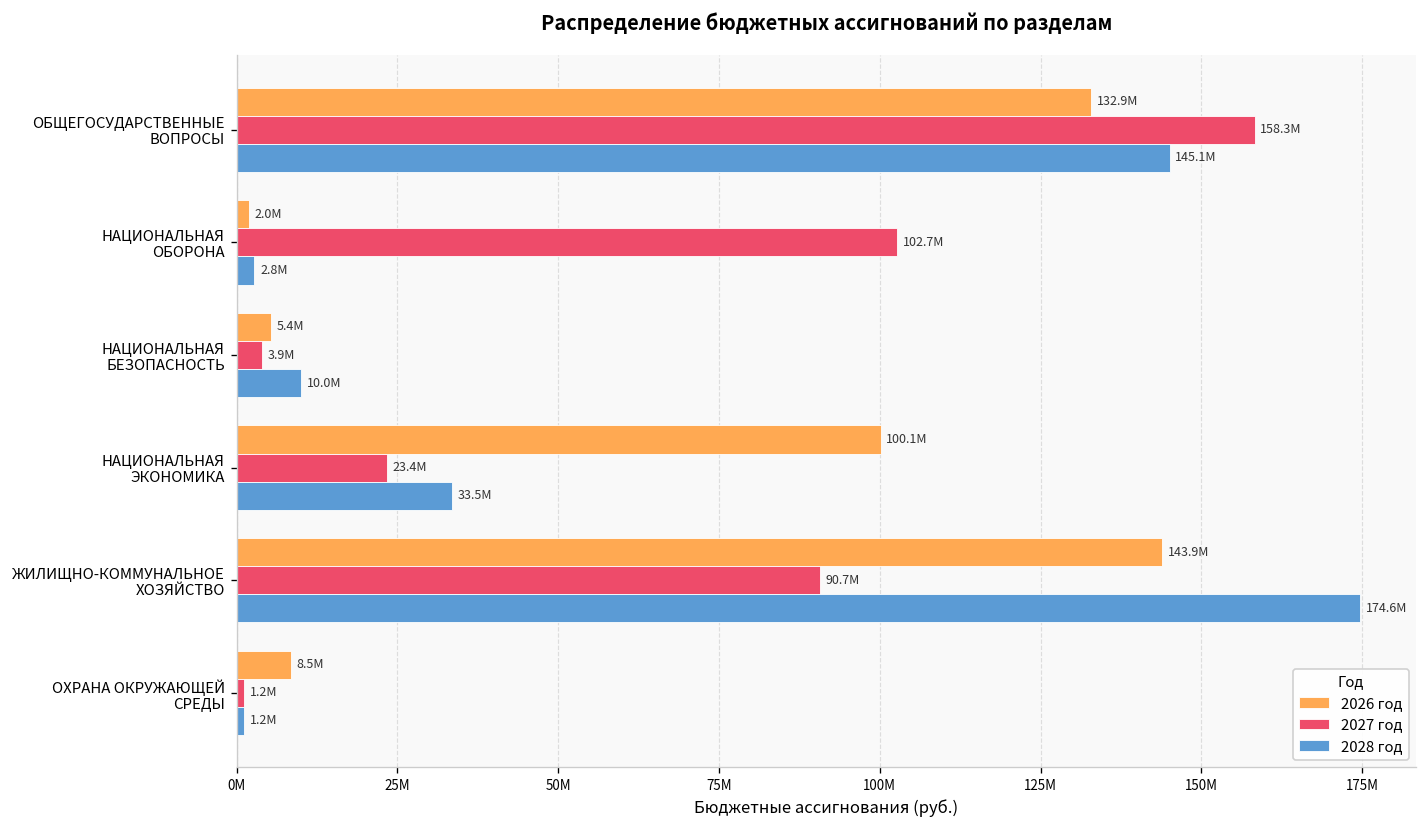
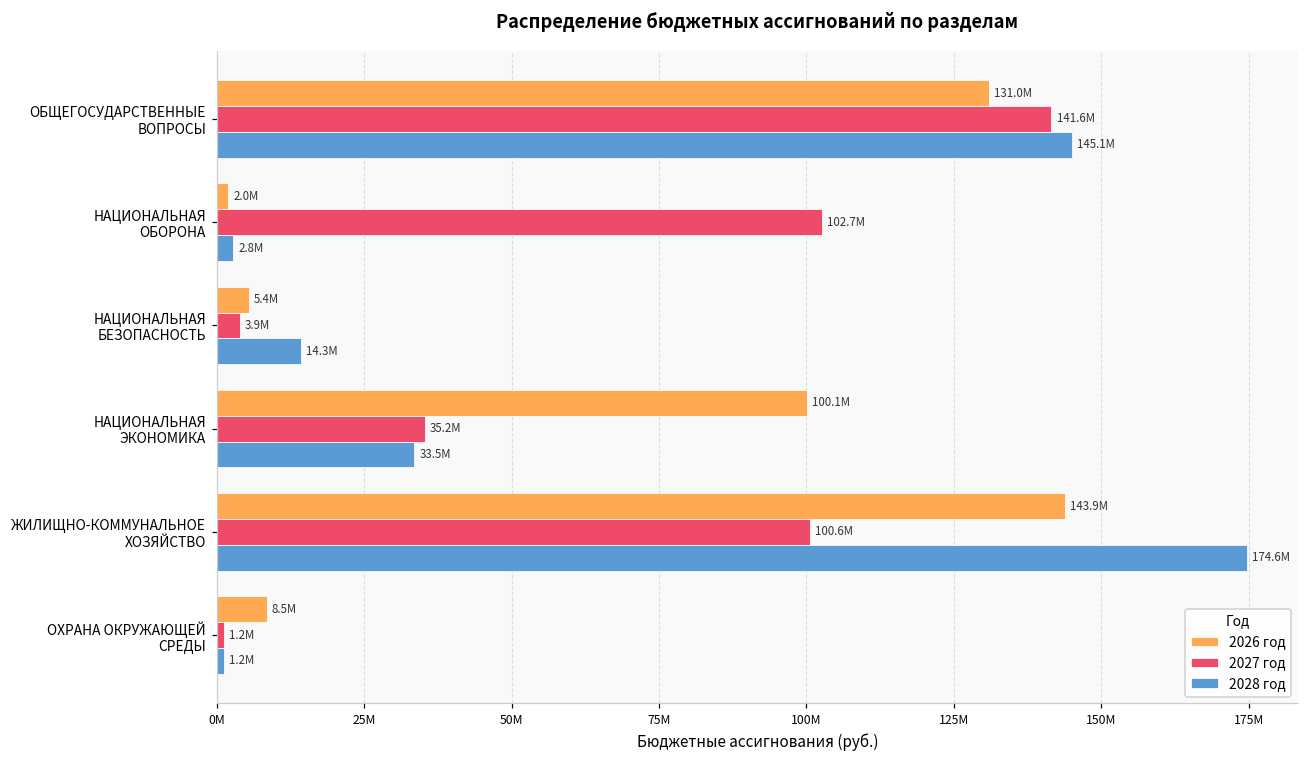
  {
    "2026 год": {
-     "ОБЩЕГОСУДАРСТВЕННЫЕ ВОПРОСЫ": "132.9M",
+     "ОБЩЕГОСУДАРСТВЕННЫЕ ВОПРОСЫ": "131.0M",
      "НАЦИОНАЛЬНАЯ ОБОРОНА": "2.0M",
      "НАЦИОНАЛЬНАЯ БЕЗОПАСНОСТЬ": "5.4M",
      "НАЦИОНАЛЬНАЯ ЭКОНОМИКА": "100.1M",
      "ЖИЛИЩНО-КОММУНАЛЬНОЕ ХОЗЯЙСТВО": "143.9M",
      "ОХРАНА ОКРУЖАЮЩЕЙ СРЕДЫ": "8.5M"
    },
    "2027 год": {
-     "ОБЩЕГОСУДАРСТВЕННЫЕ ВОПРОСЫ": "158.3M",
+     "ОБЩЕГОСУДАРСТВЕННЫЕ ВОПРОСЫ": "141.6M",
      "НАЦИОНАЛЬНАЯ ОБОРОНА": "102.7M",
      "НАЦИОНАЛЬНАЯ БЕЗОПАСНОСТЬ": "3.9M",
-     "НАЦИОНАЛЬНАЯ ЭКОНОМИКА": "23.4M",
-     "ЖИЛИЩНО-КОММУНАЛЬНОЕ ХОЗЯЙСТВО": "90.7M",
+     "НАЦИОНАЛЬНАЯ ЭКОНОМИКА": "35.2M",
+     "ЖИЛИЩНО-КОММУНАЛЬНОЕ ХОЗЯЙСТВО": "100.6M",
      "ОХРАНА ОКРУЖАЮЩЕЙ СРЕДЫ": "1.2M"
    },
    "2028 год": {
      "ОБЩЕГОСУДАРСТВЕННЫЕ ВОПРОСЫ": "145.1M",
      "НАЦИОНАЛЬНАЯ ОБОРОНА": "2.8M",
-     "НАЦИОНАЛЬНАЯ БЕЗОПАСНОСТЬ": "10.0M",
+     "НАЦИОНАЛЬНАЯ БЕЗОПАСНОСТЬ": "14.3M",
      "НАЦИОНАЛЬНАЯ ЭКОНОМИКА": "33.5M",
      "ЖИЛИЩНО-КОММУНАЛЬНОЕ ХОЗЯЙСТВО": "174.6M",
      "ОХРАНА ОКРУЖАЮЩЕЙ СРЕДЫ": "1.2M"
    }
  }
